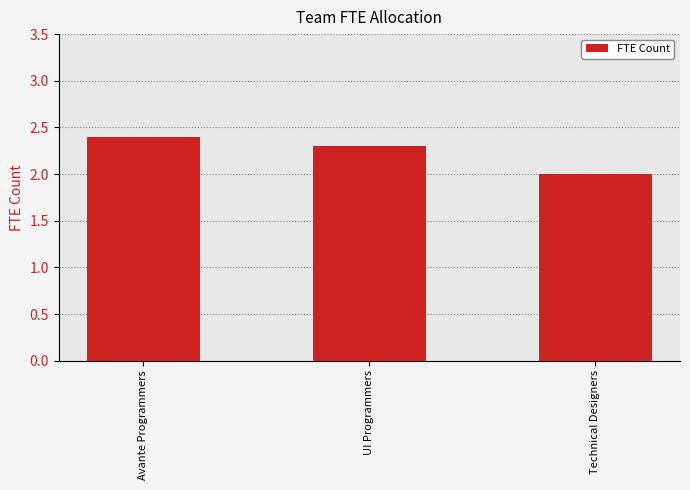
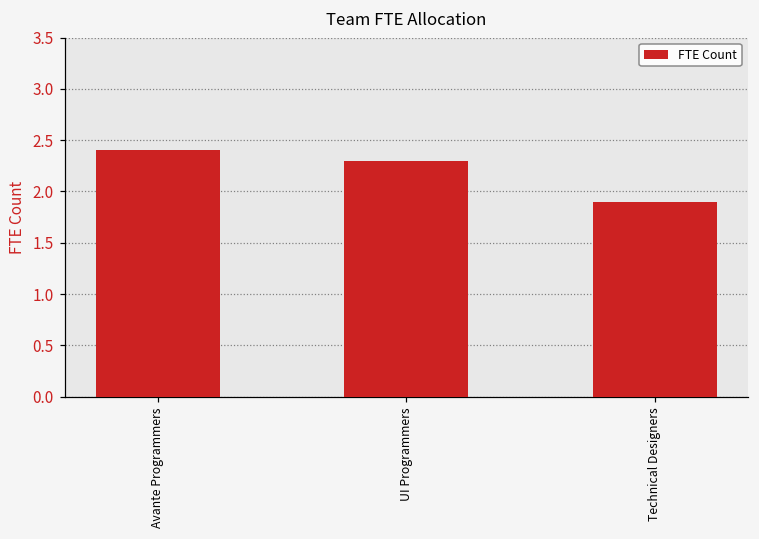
  {
    "Avante Programmers": 2.4,
    "UI Programmers": 2.3,
-   "Technical Designers": 2.0
+   "Technical Designers": 1.9
  }
